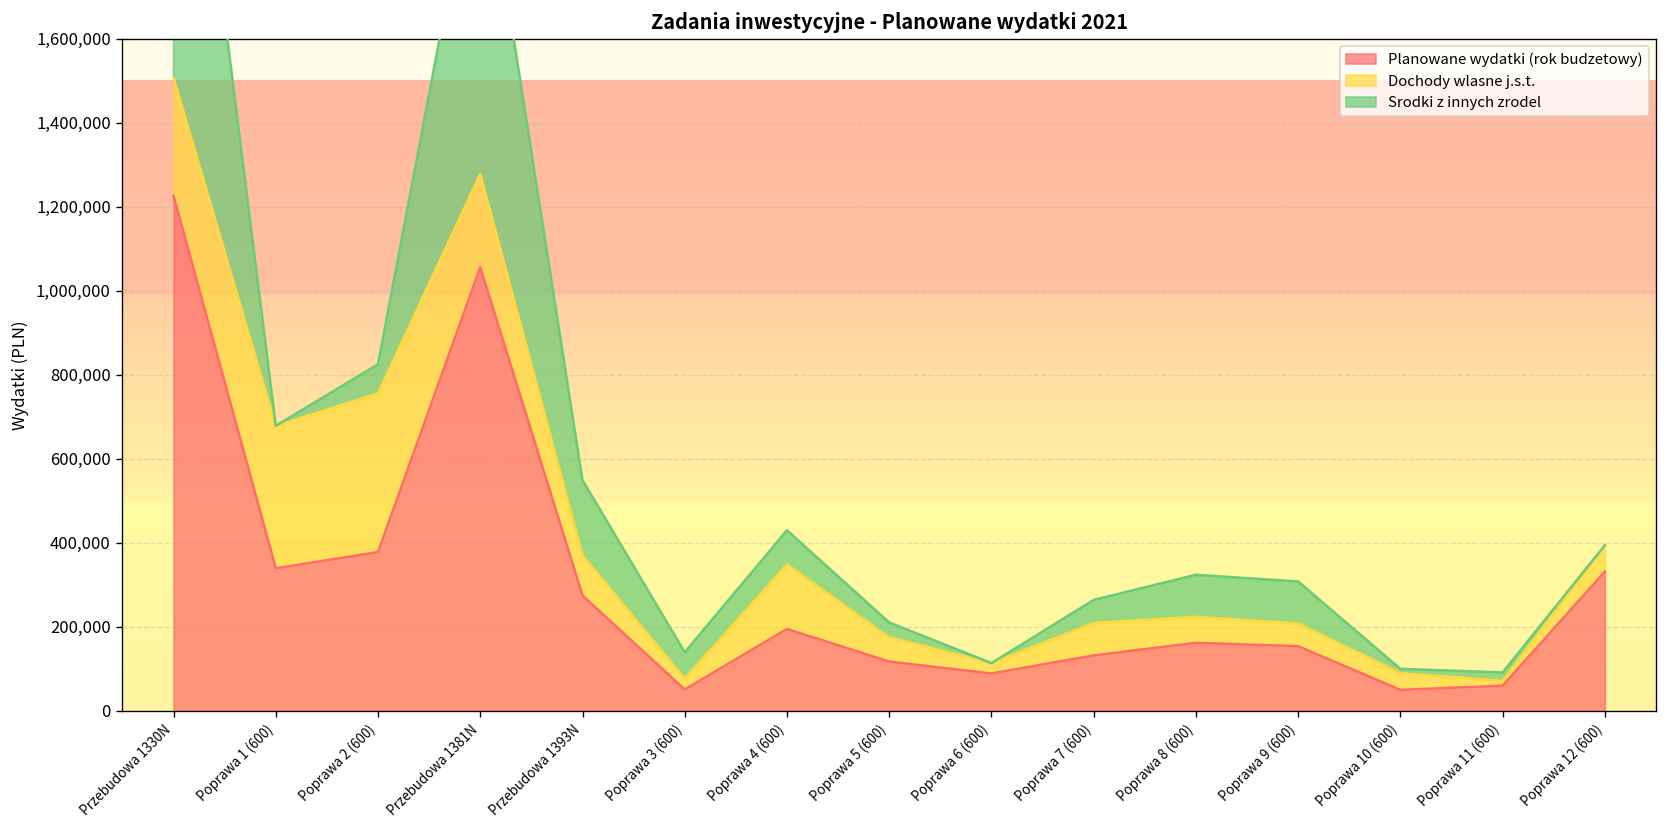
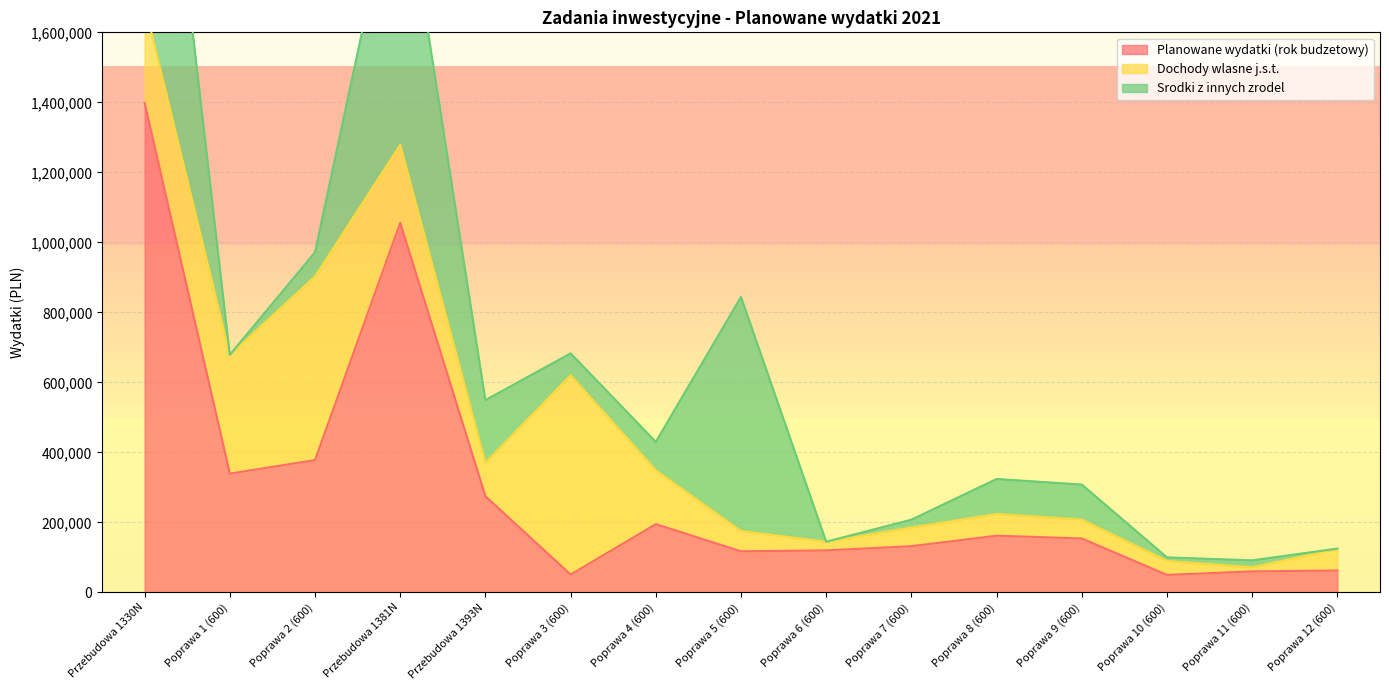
  {
    "Planowane wydatki (rok budzetowy)": {
-     "Przebudowa 1330N": "1,230,000",
+     "Przebudowa 1330N": "1,400,000",
      "Poprawa 1 (600)": "340,000",
      "Poprawa 2 (600)": "380,000",
      "Przebudowa 1381N": "1,060,000",
      "Przebudowa 1393N": "270,000",
      "Poprawa 3 (600)": "50,000",
      "Poprawa 4 (600)": "200,000",
      "Poprawa 5 (600)": "120,000",
-     "Poprawa 6 (600)": "90,000",
+     "Poprawa 6 (600)": "120,000",
      "Poprawa 7 (600)": "130,000",
      "Poprawa 8 (600)": "160,000",
      "Poprawa 9 (600)": "150,000",
      "Poprawa 10 (600)": "50,000",
      "Poprawa 11 (600)": "60,000",
-     "Poprawa 12 (600)": "330,000"
+     "Poprawa 12 (600)": "60,000"
    },
    "Dochody wlasne j.s.t.": {
-     "Poprawa 2 (600)": "380,000",
+     "Poprawa 2 (600)": "520,000",
      "Przebudowa 1381N": "220,000",
      "Przebudowa 1393N": "100,000",
-     "Poprawa 3 (600)": "30,000",
+     "Poprawa 3 (600)": "570,000",
      "Poprawa 4 (600)": "150,000",
      "Poprawa 5 (600)": "60,000",
-     "Poprawa 7 (600)": "80,000",
+     "Poprawa 7 (600)": "50,000",
      "Poprawa 8 (600)": "60,000",
      "Poprawa 9 (600)": "50,000",
      "Poprawa 10 (600)": "40,000",
      "Poprawa 11 (600)": "10,000"
    },
    "Srodki z innych zrodel": {
      "Poprawa 2 (600)": "70,000",
      "Przebudowa 1393N": "180,000",
      "Poprawa 3 (600)": "60,000",
      "Poprawa 4 (600)": "80,000",
-     "Poprawa 5 (600)": "40,000",
-     "Poprawa 7 (600)": "50,000",
+     "Poprawa 5 (600)": "670,000",
+     "Poprawa 7 (600)": "20,000",
      "Poprawa 8 (600)": "100,000",
      "Poprawa 9 (600)": "100,000",
      "Poprawa 10 (600)": "10,000",
      "Poprawa 11 (600)": "20,000"
    }
  }
